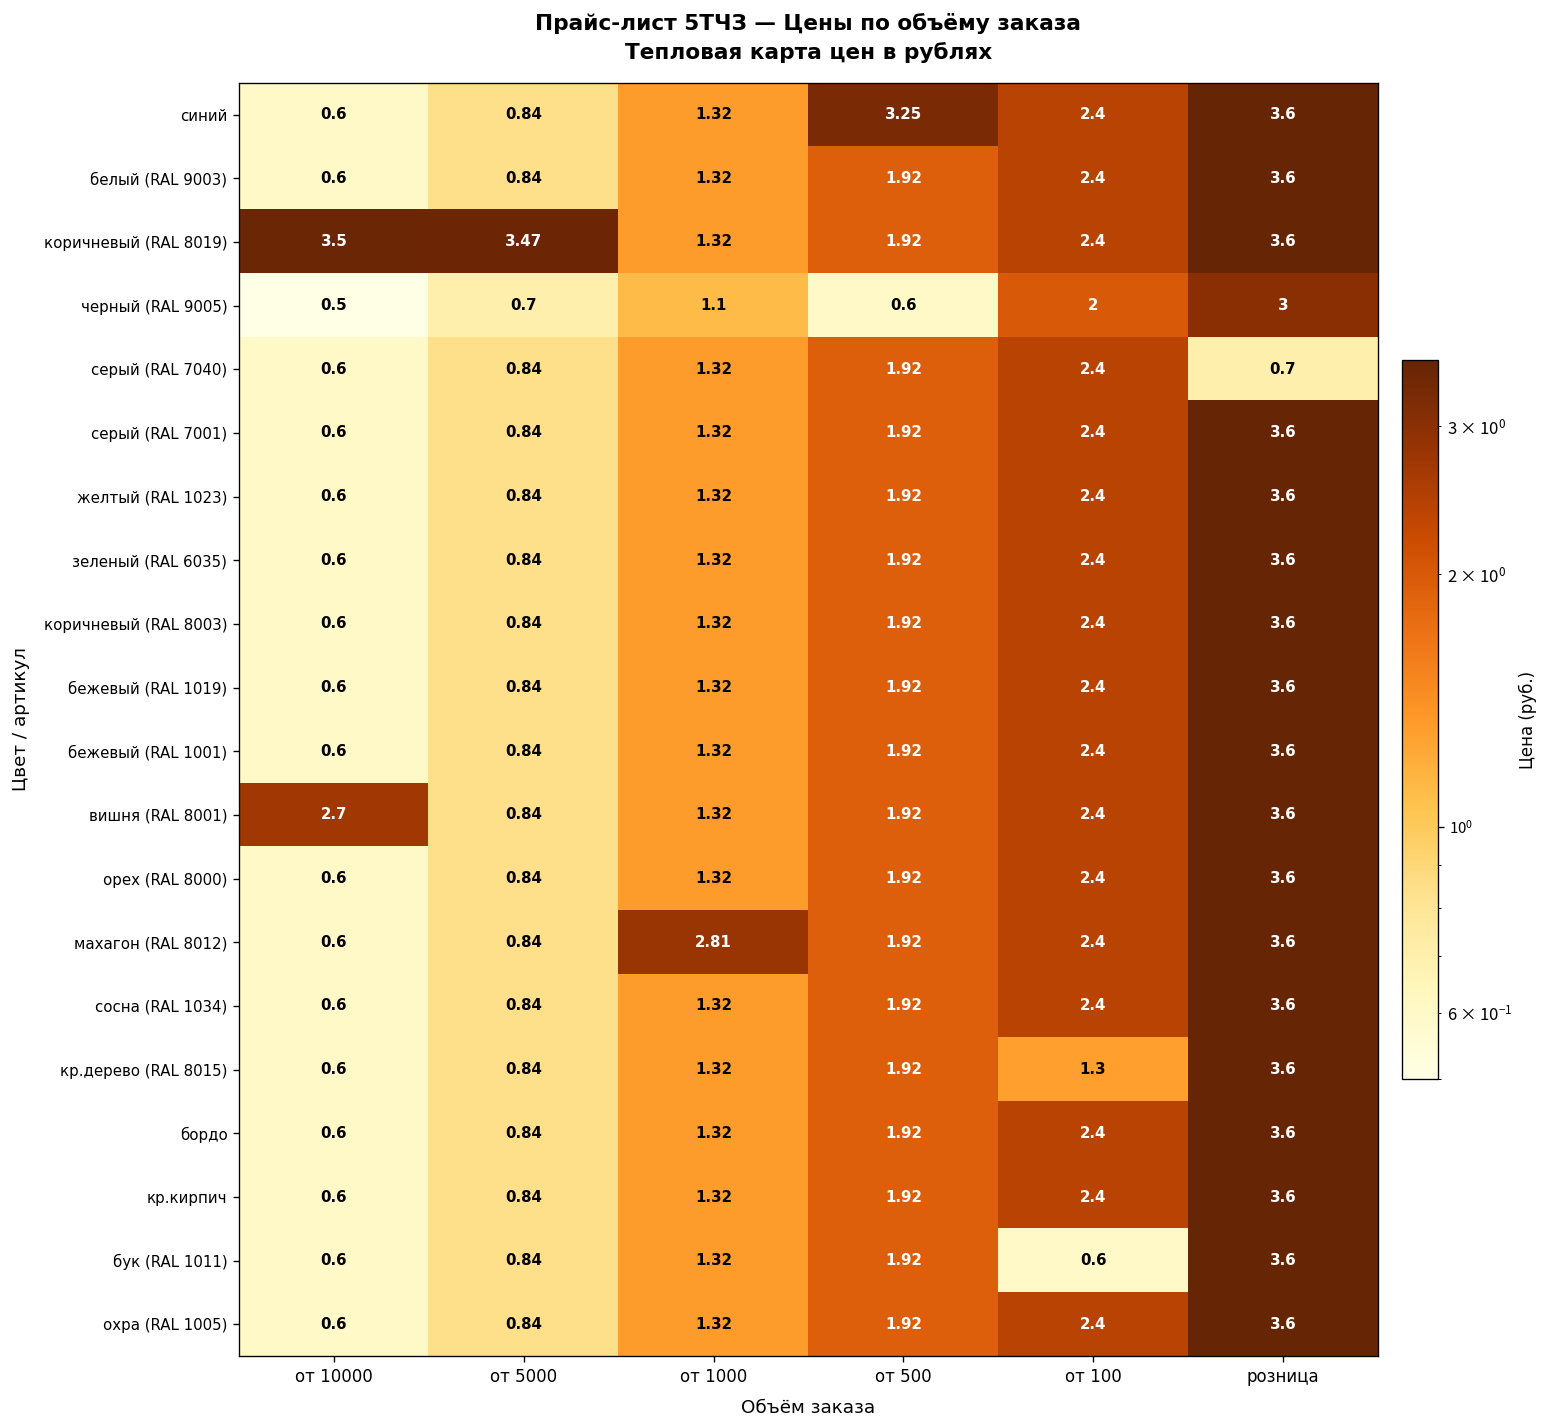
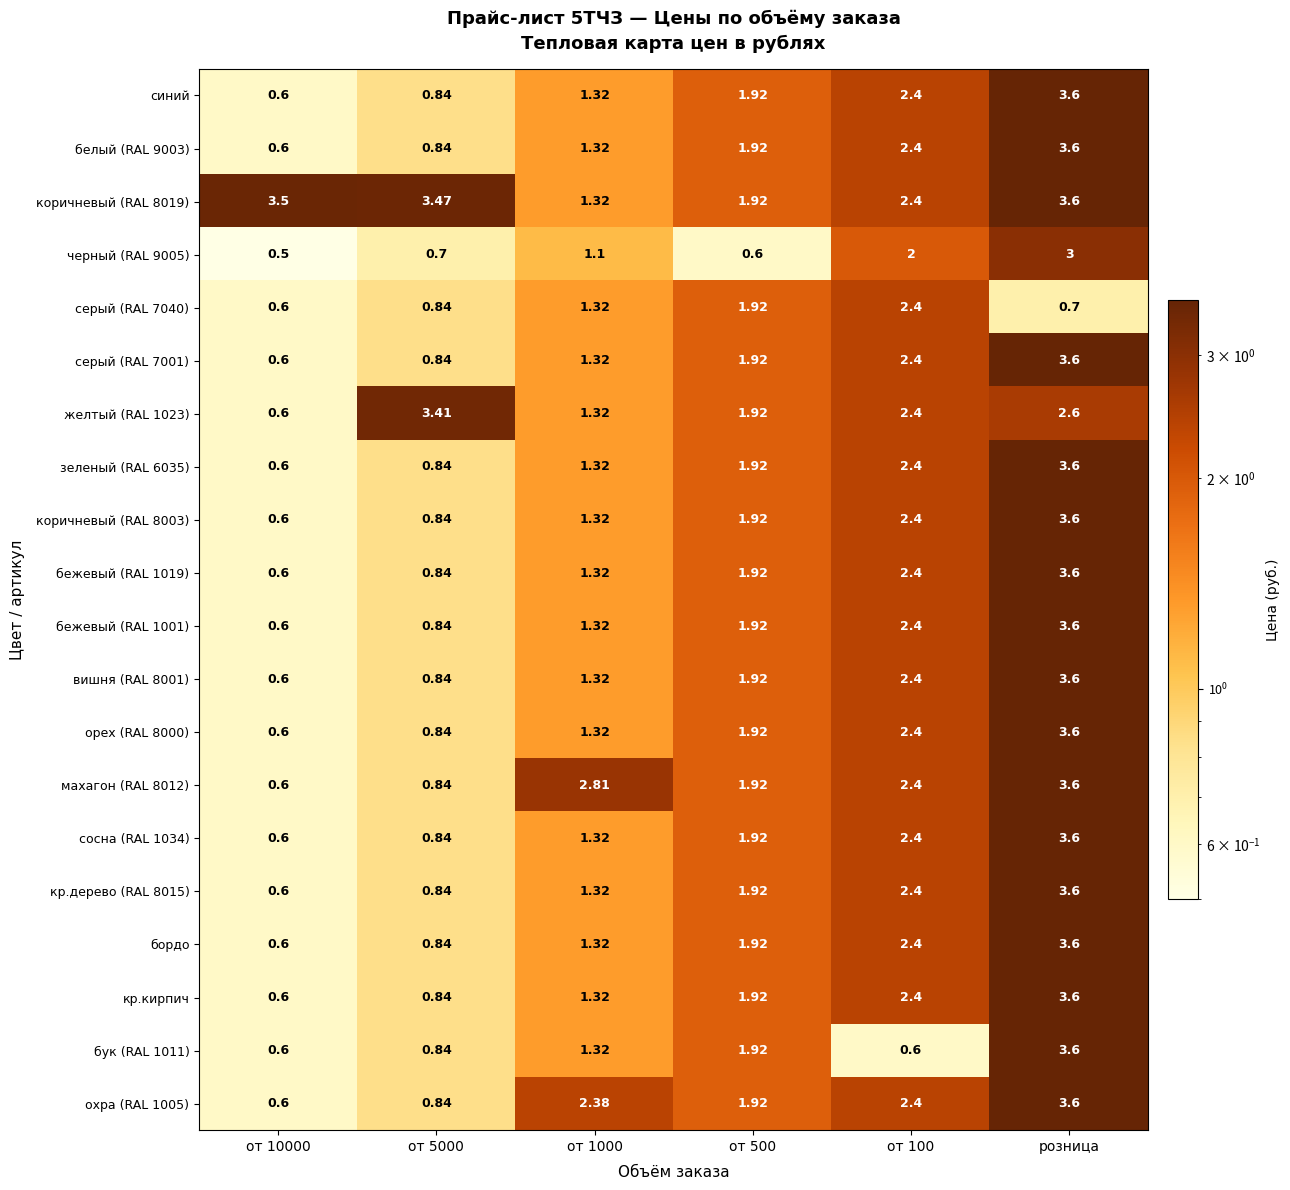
  {
    "синий": {
      "от 10000": 0.6,
      "от 5000": 0.84,
      "от 1000": 1.32,
-     "от 500": 3.25,
+     "от 500": 1.92,
      "от 100": 2.4,
      "розница": 3.6
    },
    "белый (RAL 9003)": {
      "от 10000": 0.6,
      "от 5000": 0.84,
      "от 1000": 1.32,
      "от 500": 1.92,
      "от 100": 2.4,
      "розница": 3.6
    },
    "коричневый (RAL 8019)": {
      "от 10000": 3.5,
      "от 5000": 3.47,
      "от 1000": 1.32,
      "от 500": 1.92,
      "от 100": 2.4,
      "розница": 3.6
    },
    "черный (RAL 9005)": {
      "от 10000": 0.5,
      "от 5000": 0.7,
      "от 1000": 1.1,
      "от 500": 0.6,
      "от 100": 2,
      "розница": 3
    },
    "серый (RAL 7040)": {
      "от 10000": 0.6,
      "от 5000": 0.84,
      "от 1000": 1.32,
      "от 500": 1.92,
      "от 100": 2.4,
      "розница": 0.7
    },
    "серый (RAL 7001)": {
      "от 10000": 0.6,
      "от 5000": 0.84,
      "от 1000": 1.32,
      "от 500": 1.92,
      "от 100": 2.4,
      "розница": 3.6
    },
    "желтый (RAL 1023)": {
      "от 10000": 0.6,
-     "от 5000": 0.84,
+     "от 5000": 3.41,
      "от 1000": 1.32,
      "от 500": 1.92,
      "от 100": 2.4,
-     "розница": 3.6
+     "розница": 2.6
    },
    "зеленый (RAL 6035)": {
      "от 10000": 0.6,
      "от 5000": 0.84,
      "от 1000": 1.32,
      "от 500": 1.92,
      "от 100": 2.4,
      "розница": 3.6
    },
    "коричневый (RAL 8003)": {
      "от 10000": 0.6,
      "от 5000": 0.84,
      "от 1000": 1.32,
      "от 500": 1.92,
      "от 100": 2.4,
      "розница": 3.6
    },
    "бежевый (RAL 1019)": {
      "от 10000": 0.6,
      "от 5000": 0.84,
      "от 1000": 1.32,
      "от 500": 1.92,
      "от 100": 2.4,
      "розница": 3.6
    },
    "бежевый (RAL 1001)": {
      "от 10000": 0.6,
      "от 5000": 0.84,
      "от 1000": 1.32,
      "от 500": 1.92,
      "от 100": 2.4,
      "розница": 3.6
    },
    "вишня (RAL 8001)": {
-     "от 10000": 2.7,
+     "от 10000": 0.6,
      "от 5000": 0.84,
      "от 1000": 1.32,
      "от 500": 1.92,
      "от 100": 2.4,
      "розница": 3.6
    },
    "орех (RAL 8000)": {
      "от 10000": 0.6,
      "от 5000": 0.84,
      "от 1000": 1.32,
      "от 500": 1.92,
      "от 100": 2.4,
      "розница": 3.6
    },
    "махагон (RAL 8012)": {
      "от 10000": 0.6,
      "от 5000": 0.84,
      "от 1000": 2.81,
      "от 500": 1.92,
      "от 100": 2.4,
      "розница": 3.6
    },
    "сосна (RAL 1034)": {
      "от 10000": 0.6,
      "от 5000": 0.84,
      "от 1000": 1.32,
      "от 500": 1.92,
      "от 100": 2.4,
      "розница": 3.6
    },
    "кр.дерево (RAL 8015)": {
      "от 10000": 0.6,
      "от 5000": 0.84,
      "от 1000": 1.32,
      "от 500": 1.92,
-     "от 100": 1.3,
+     "от 100": 2.4,
      "розница": 3.6
    },
    "бордо": {
      "от 10000": 0.6,
      "от 5000": 0.84,
      "от 1000": 1.32,
      "от 500": 1.92,
      "от 100": 2.4,
      "розница": 3.6
    },
    "кр.кирпич": {
      "от 10000": 0.6,
      "от 5000": 0.84,
      "от 1000": 1.32,
      "от 500": 1.92,
      "от 100": 2.4,
      "розница": 3.6
    },
    "бук (RAL 1011)": {
      "от 10000": 0.6,
      "от 5000": 0.84,
      "от 1000": 1.32,
      "от 500": 1.92,
      "от 100": 0.6,
      "розница": 3.6
    },
    "охра (RAL 1005)": {
      "от 10000": 0.6,
      "от 5000": 0.84,
-     "от 1000": 1.32,
+     "от 1000": 2.38,
      "от 500": 1.92,
      "от 100": 2.4,
      "розница": 3.6
    }
  }
